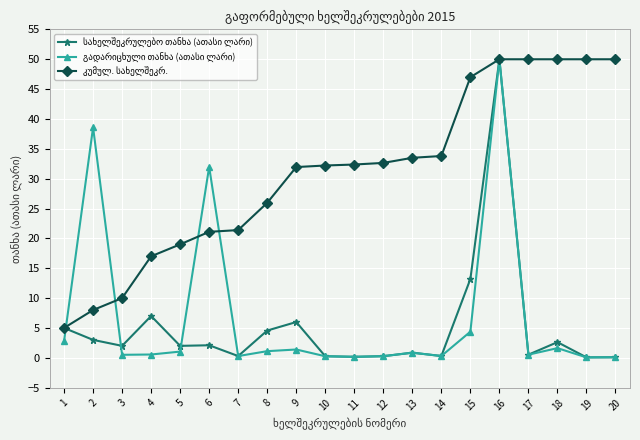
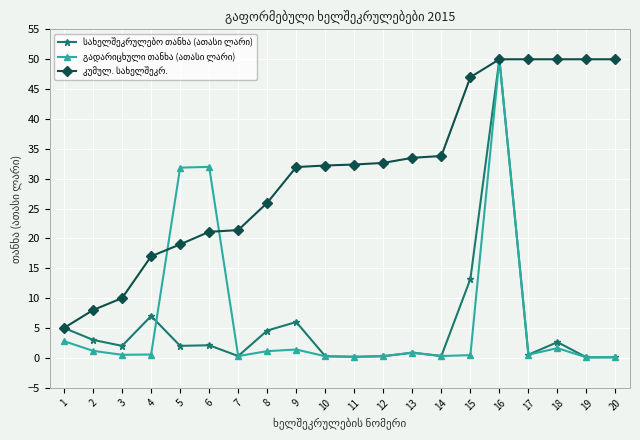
  {
    "გადარიცხული თანხა (ათასი ლარი)": {
      "1": 3,
-     "2": 39,
+     "2": 1,
      "3": 1,
      "4": 1,
-     "5": 1,
+     "5": 32,
      "6": 32,
      "8": 1,
      "9": 1,
-     "15": 4,
+     "15": 0,
      "18": 2
    }
  }
